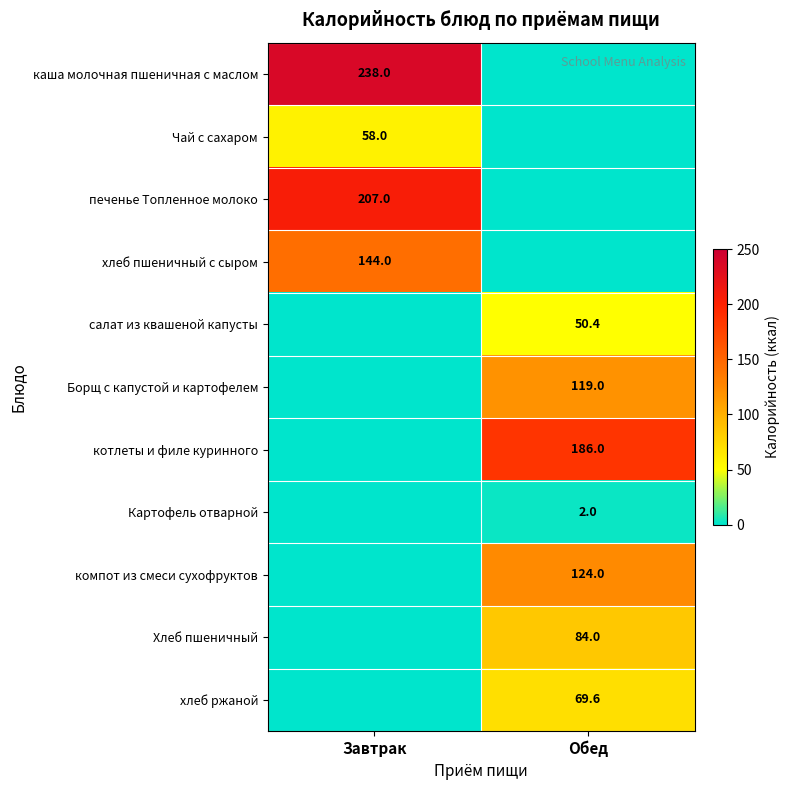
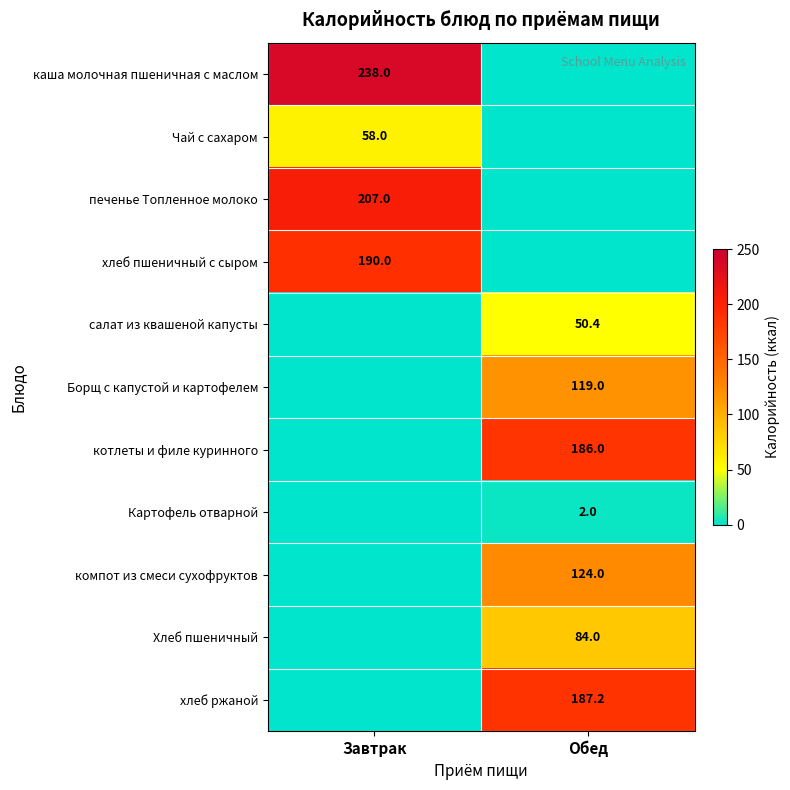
  {
    "каша молочная пшеничная с маслом": {
      "Завтрак": 238.0
    },
    "Чай с сахаром": {
      "Завтрак": 58.0
    },
    "печенье Топленное молоко": {
      "Завтрак": 207.0
    },
    "хлеб пшеничный с сыром": {
-     "Завтрак": 144.0
+     "Завтрак": 190.0
    },
    "салат из квашеной капусты": {
      "Обед": 50.4
    },
    "Борщ с капустой и картофелем": {
      "Обед": 119.0
    },
    "котлеты и филе куринного": {
      "Обед": 186.0
    },
    "Картофель отварной": {
      "Обед": 2.0
    },
    "компот из смеси сухофруктов": {
      "Обед": 124.0
    },
    "Хлеб пшеничный": {
      "Обед": 84.0
    },
    "хлеб ржаной": {
-     "Обед": 69.6
+     "Обед": 187.2
    }
  }
